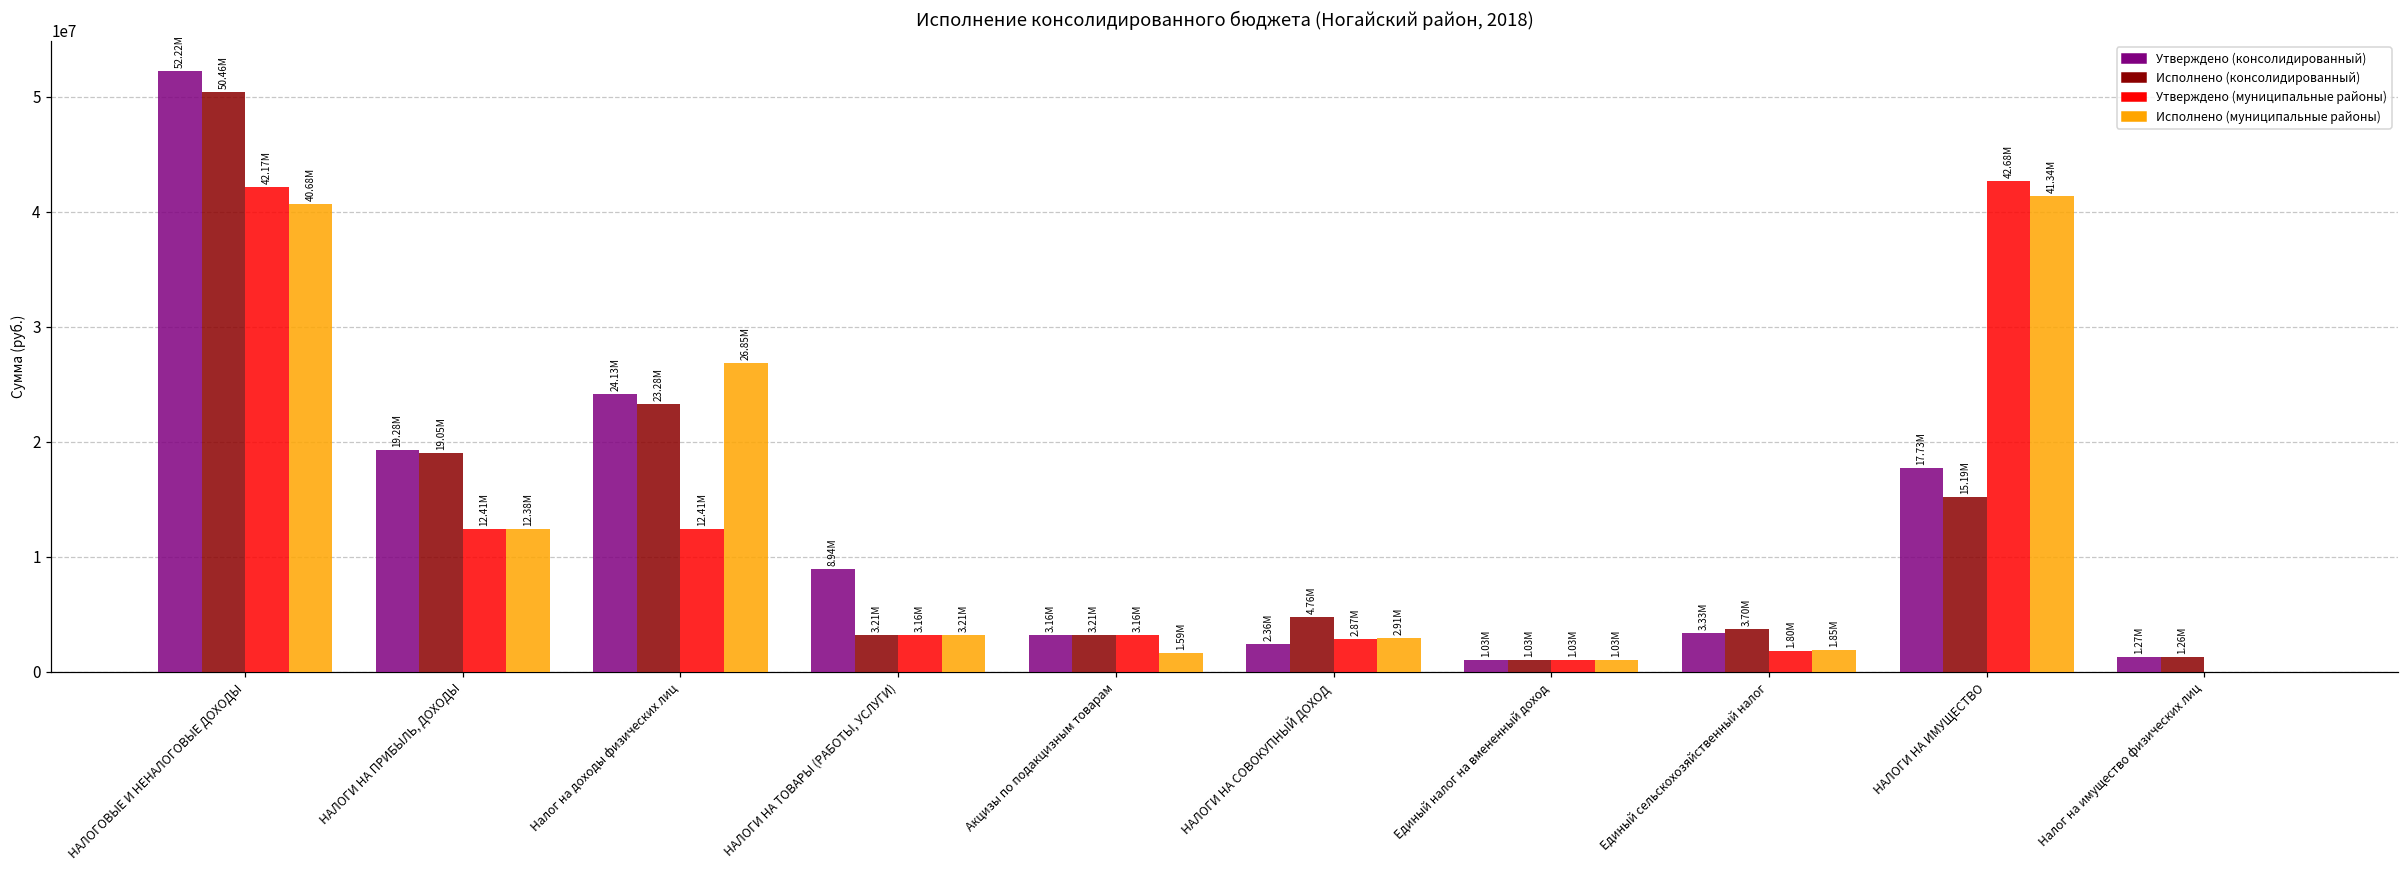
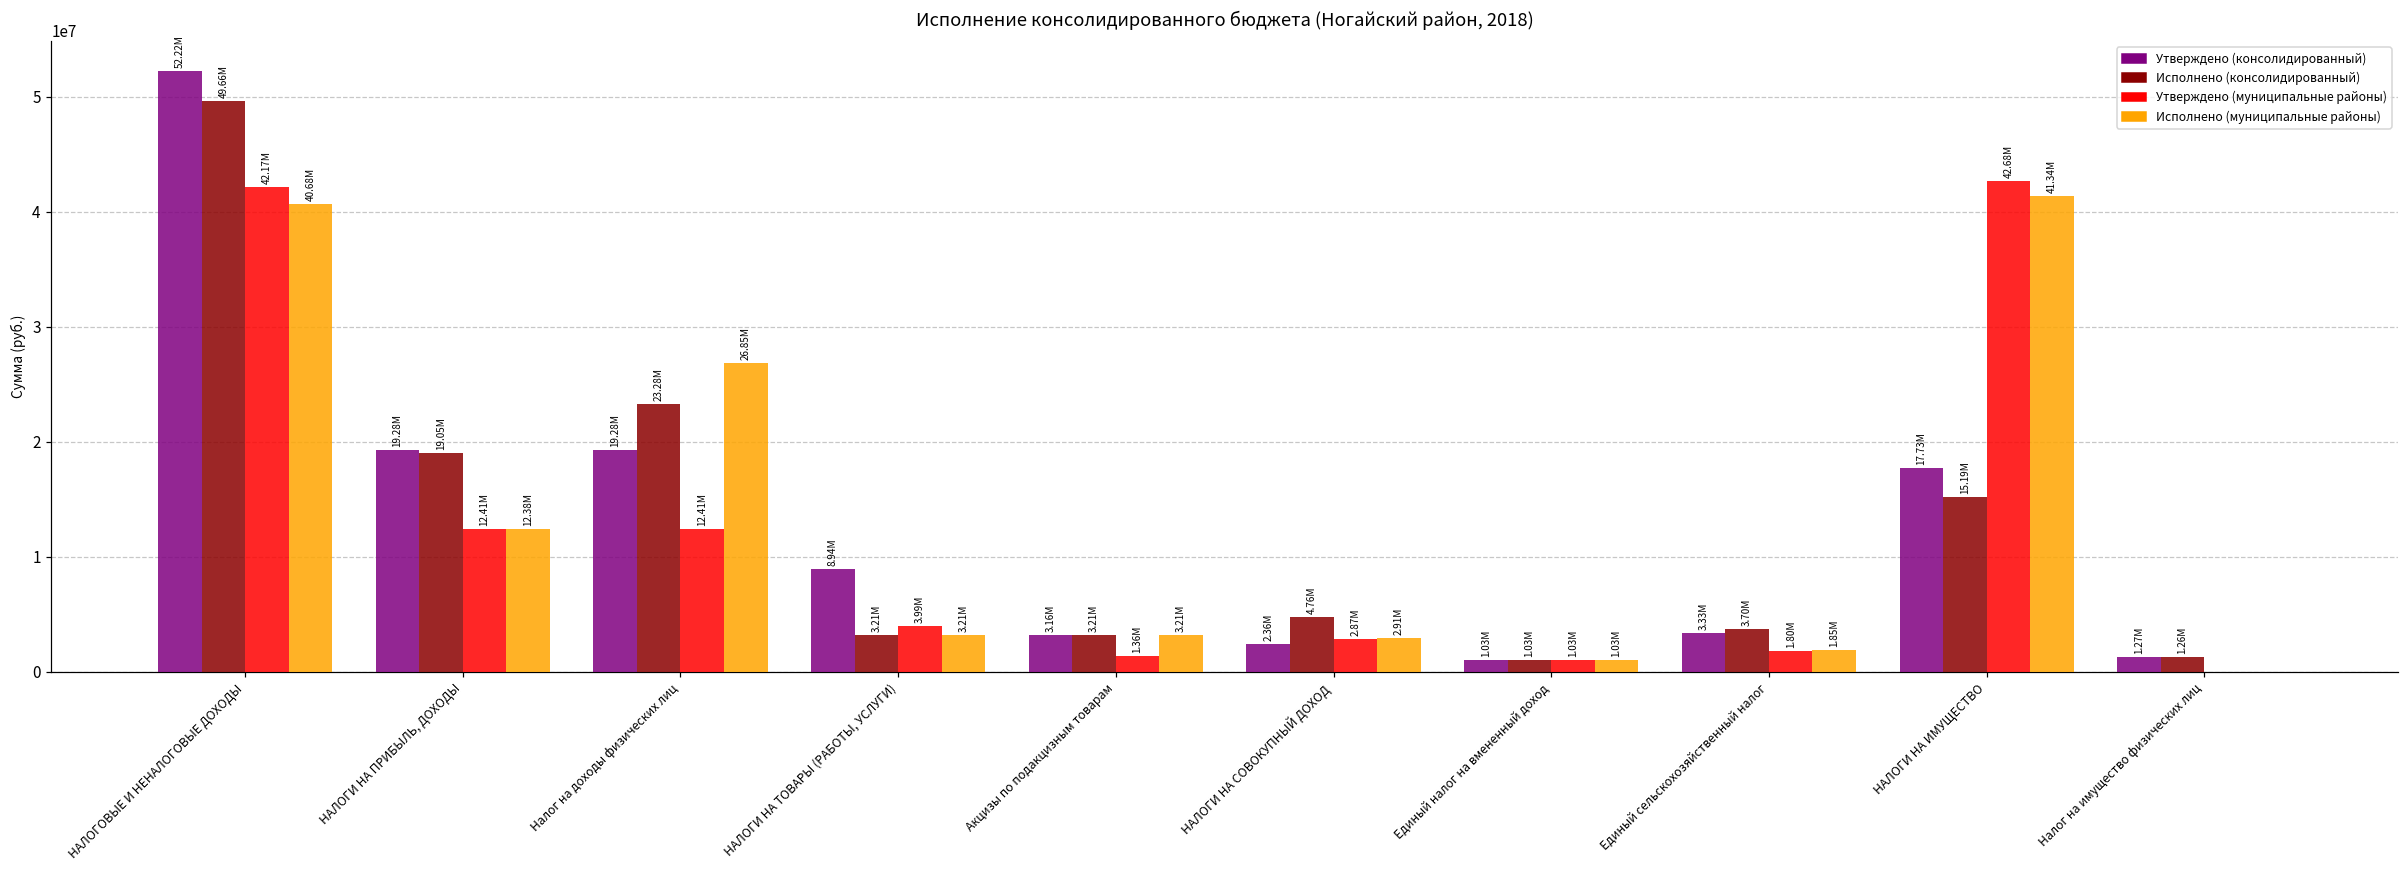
  {
    "Утверждено (консолидированный)": {
      "НАЛОГОВЫЕ И НЕНАЛОГОВЫЕ ДОХОДЫ": "52.22M",
      "НАЛОГИ НА ПРИБЫЛЬ, ДОХОДЫ": "19.28M",
-     "Налог на доходы физических лиц": "24.13M",
+     "Налог на доходы физических лиц": "19.28M",
      "НАЛОГИ НА ТОВАРЫ (РАБОТЫ, УСЛУГИ)": "8.94M",
      "Акцизы по подакцизным товарам": "3.16M",
      "НАЛОГИ НА СОВОКУПНЫЙ ДОХОД": "2.36M",
      "Единый налог на вмененный доход": "1.03M",
      "Единый сельскохозяйственный налог": "3.33M",
      "НАЛОГИ НА ИМУЩЕСТВО": "17.73M",
      "Налог на имущество физических лиц": "1.27M"
    },
    "Исполнено (консолидированный)": {
-     "НАЛОГОВЫЕ И НЕНАЛОГОВЫЕ ДОХОДЫ": "50.46M",
+     "НАЛОГОВЫЕ И НЕНАЛОГОВЫЕ ДОХОДЫ": "49.66M",
      "НАЛОГИ НА ПРИБЫЛЬ, ДОХОДЫ": "19.05M",
      "Налог на доходы физических лиц": "23.28M",
      "НАЛОГИ НА ТОВАРЫ (РАБОТЫ, УСЛУГИ)": "3.21M",
      "Акцизы по подакцизным товарам": "3.21M",
      "НАЛОГИ НА СОВОКУПНЫЙ ДОХОД": "4.76M",
      "Единый налог на вмененный доход": "1.03M",
      "Единый сельскохозяйственный налог": "3.70M",
      "НАЛОГИ НА ИМУЩЕСТВО": "15.19M",
      "Налог на имущество физических лиц": "1.26M"
    },
    "Утверждено (муниципальные районы)": {
      "НАЛОГОВЫЕ И НЕНАЛОГОВЫЕ ДОХОДЫ": "42.17M",
      "НАЛОГИ НА ПРИБЫЛЬ, ДОХОДЫ": "12.41M",
      "Налог на доходы физических лиц": "12.41M",
-     "НАЛОГИ НА ТОВАРЫ (РАБОТЫ, УСЛУГИ)": "3.16M",
-     "Акцизы по подакцизным товарам": "3.16M",
+     "НАЛОГИ НА ТОВАРЫ (РАБОТЫ, УСЛУГИ)": "3.99M",
+     "Акцизы по подакцизным товарам": "1.36M",
      "НАЛОГИ НА СОВОКУПНЫЙ ДОХОД": "2.87M",
      "Единый налог на вмененный доход": "1.03M",
      "Единый сельскохозяйственный налог": "1.80M",
      "НАЛОГИ НА ИМУЩЕСТВО": "42.68M"
    },
    "Исполнено (муниципальные районы)": {
      "НАЛОГОВЫЕ И НЕНАЛОГОВЫЕ ДОХОДЫ": "40.68M",
      "НАЛОГИ НА ПРИБЫЛЬ, ДОХОДЫ": "12.38M",
      "Налог на доходы физических лиц": "26.85M",
      "НАЛОГИ НА ТОВАРЫ (РАБОТЫ, УСЛУГИ)": "3.21M",
-     "Акцизы по подакцизным товарам": "1.59M",
+     "Акцизы по подакцизным товарам": "3.21M",
      "НАЛОГИ НА СОВОКУПНЫЙ ДОХОД": "2.91M",
      "Единый налог на вмененный доход": "1.03M",
      "Единый сельскохозяйственный налог": "1.85M",
      "НАЛОГИ НА ИМУЩЕСТВО": "41.34M"
    }
  }
